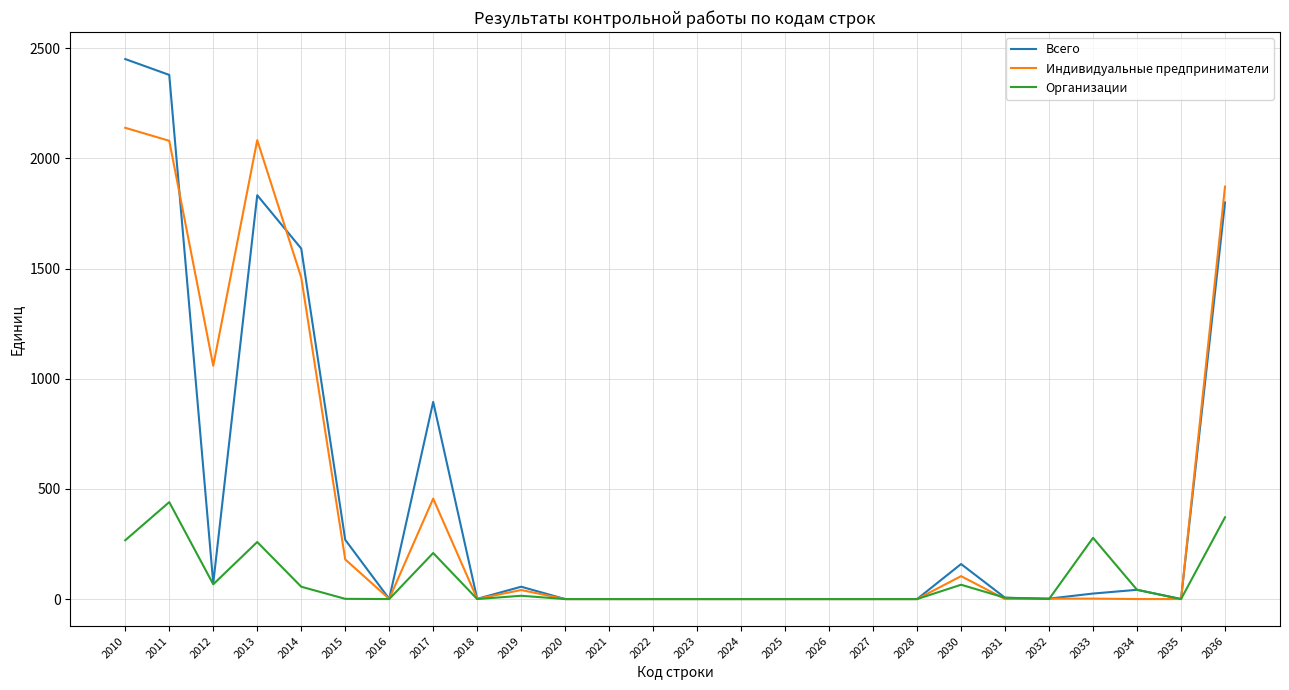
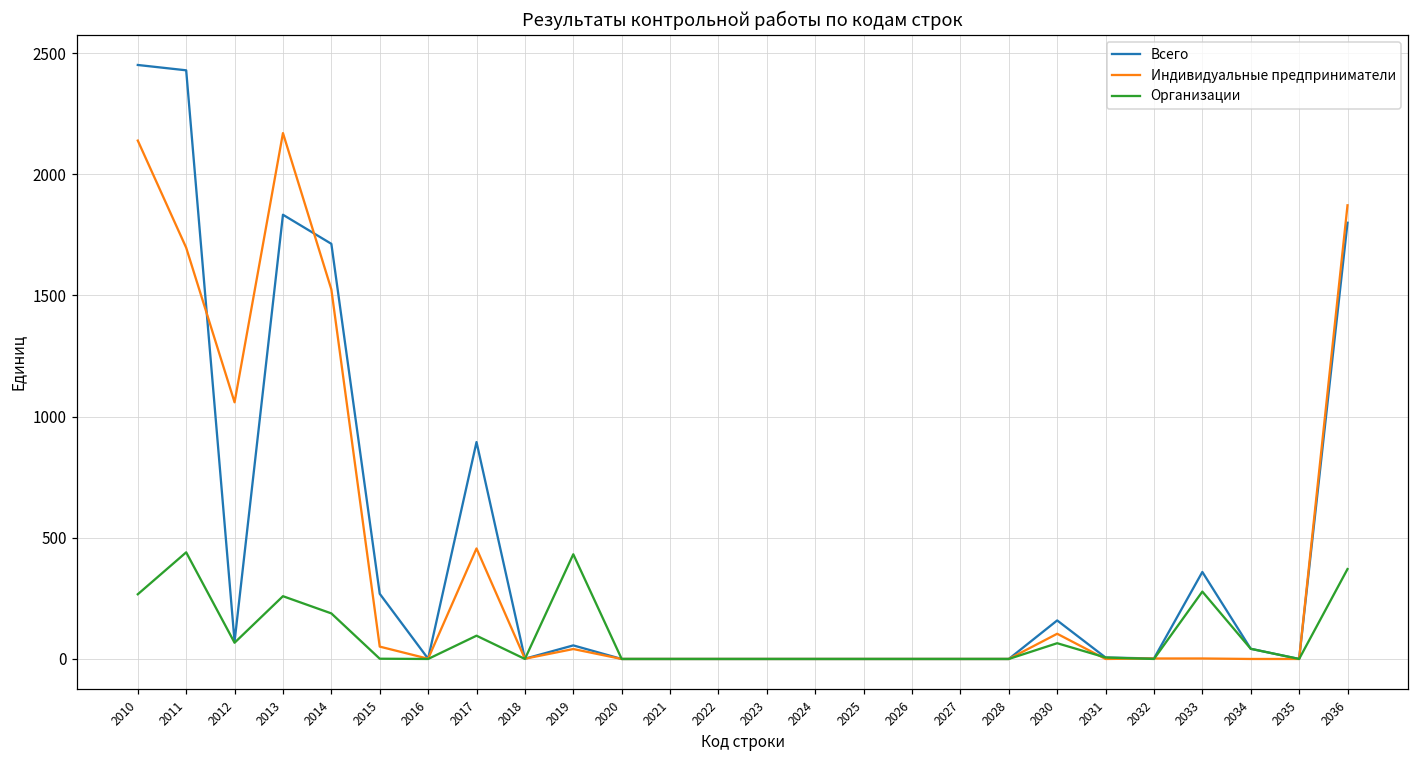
  {
    "Всего": {
      "2010": 2450,
-     "2011": 2380,
+     "2011": 2430,
      "2013": 1830,
-     "2014": 1590,
+     "2014": 1710,
      "2015": 270,
      "2017": 900,
      "2019": 60,
      "2030": 160,
-     "2033": 30,
+     "2033": 360,
      "2036": 1800
    },
    "Индивидуальные предприниматели": {
      "2010": 2140,
-     "2011": 2080,
+     "2011": 1700,
      "2012": 1060,
-     "2013": 2080,
-     "2014": 1460,
-     "2015": 180,
+     "2013": 2170,
+     "2014": 1530,
+     "2015": 50,
      "2017": 460,
      "2019": 40,
      "2030": 100,
      "2033": 0,
      "2034": 0,
      "2036": 1870
    },
    "Организации": {
      "2010": 270,
      "2011": 440,
      "2013": 260,
-     "2014": 60,
+     "2014": 190,
      "2015": 0,
-     "2017": 210,
-     "2019": 20,
+     "2017": 100,
+     "2019": 430,
      "2030": 70,
      "2033": 280,
      "2036": 370
    }
  }
